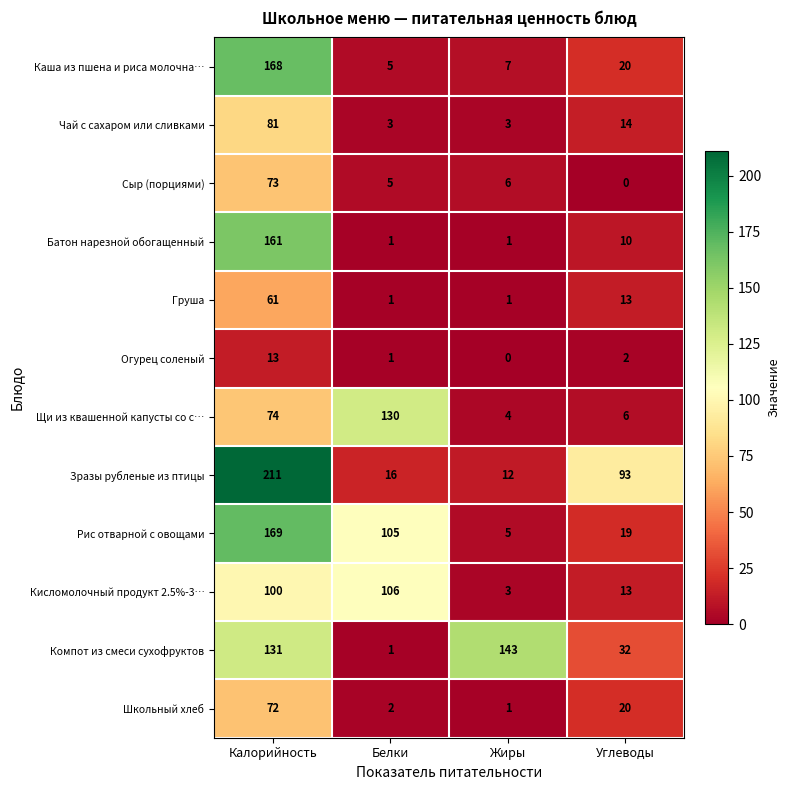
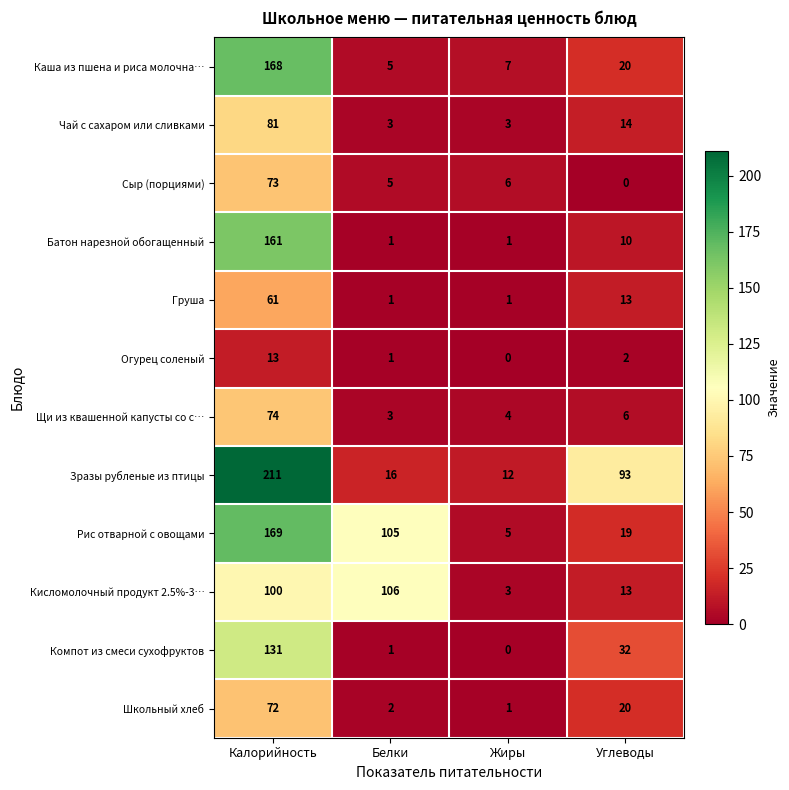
  {
    "Каша из пшена и риса молочна…": {
      "Калорийность": 168,
      "Белки": 5,
      "Жиры": 7,
      "Углеводы": 20
    },
    "Чай с сахаром или сливками": {
      "Калорийность": 81,
      "Белки": 3,
      "Жиры": 3,
      "Углеводы": 14
    },
    "Сыр (порциями)": {
      "Калорийность": 73,
      "Белки": 5,
      "Жиры": 6,
      "Углеводы": 0
    },
    "Батон нарезной обогащенный": {
      "Калорийность": 161,
      "Белки": 1,
      "Жиры": 1,
      "Углеводы": 10
    },
    "Груша": {
      "Калорийность": 61,
      "Белки": 1,
      "Жиры": 1,
      "Углеводы": 13
    },
    "Огурец соленый": {
      "Калорийность": 13,
      "Белки": 1,
      "Жиры": 0,
      "Углеводы": 2
    },
    "Щи из квашенной капусты со с…": {
      "Калорийность": 74,
-     "Белки": 130,
+     "Белки": 3,
      "Жиры": 4,
      "Углеводы": 6
    },
    "Зразы рубленые из птицы": {
      "Калорийность": 211,
      "Белки": 16,
      "Жиры": 12,
      "Углеводы": 93
    },
    "Рис отварной с овощами": {
      "Калорийность": 169,
      "Белки": 105,
      "Жиры": 5,
      "Углеводы": 19
    },
    "Кисломолочный продукт 2.5%-3…": {
      "Калорийность": 100,
      "Белки": 106,
      "Жиры": 3,
      "Углеводы": 13
    },
    "Компот из смеси сухофруктов": {
      "Калорийность": 131,
      "Белки": 1,
-     "Жиры": 143,
+     "Жиры": 0,
      "Углеводы": 32
    },
    "Школьный хлеб": {
      "Калорийность": 72,
      "Белки": 2,
      "Жиры": 1,
      "Углеводы": 20
    }
  }
